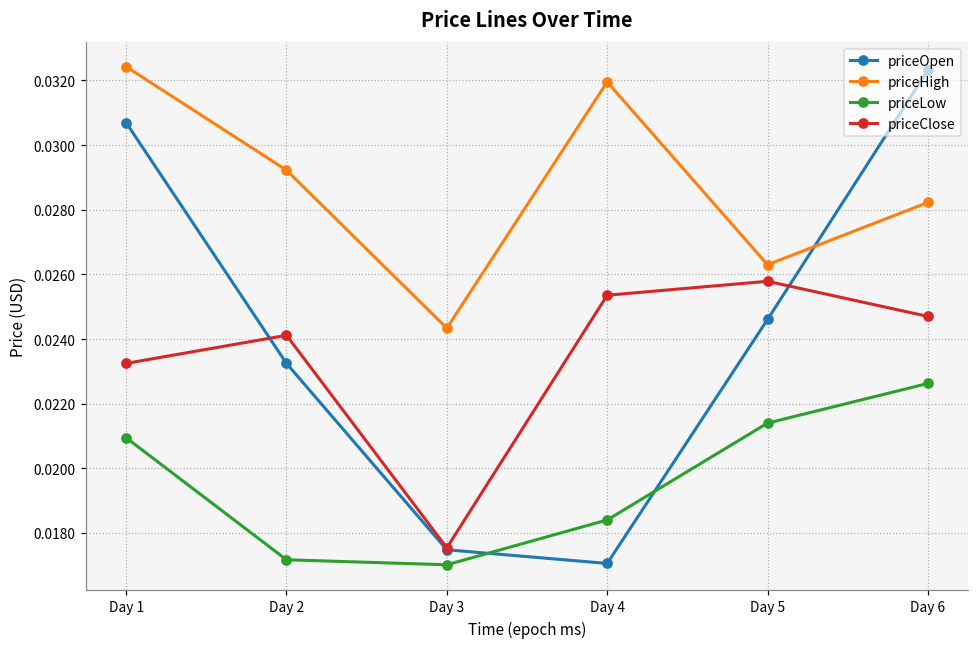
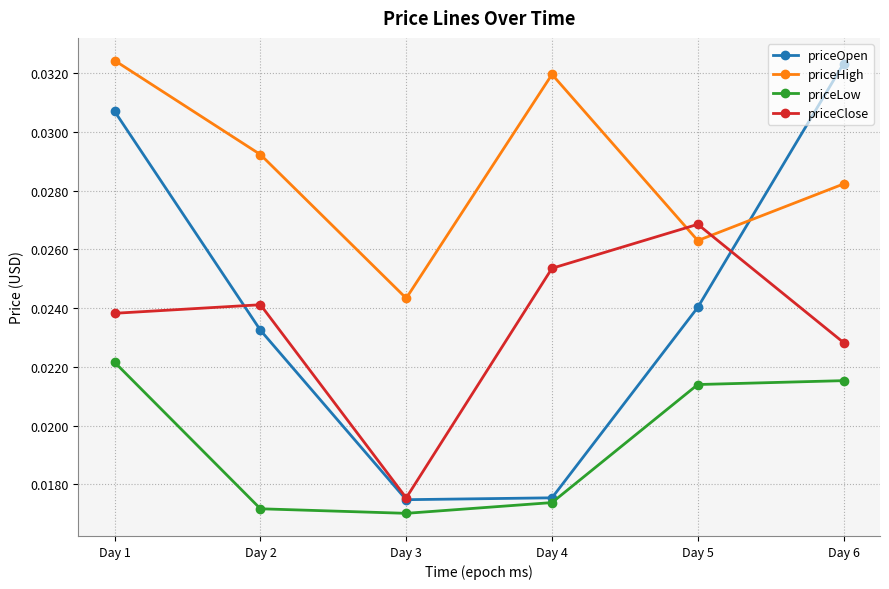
  {
    "priceOpen": {
      "Day 1": 0.0307,
      "Day 2": 0.0232,
-     "Day 4": 0.0171,
-     "Day 5": 0.0246
+     "Day 4": 0.0175,
+     "Day 5": 0.0240
    },
    "priceHigh": {
      "Day 1": 0.0324,
      "Day 2": 0.0292,
      "Day 3": 0.0243,
      "Day 4": 0.0320,
      "Day 5": 0.0263,
      "Day 6": 0.0282
    },
    "priceLow": {
-     "Day 1": 0.0209,
+     "Day 1": 0.0222,
      "Day 2": 0.0172,
      "Day 3": 0.0170,
-     "Day 4": 0.0184,
+     "Day 4": 0.0174,
      "Day 5": 0.0214,
-     "Day 6": 0.0226
+     "Day 6": 0.0215
    },
    "priceClose": {
-     "Day 1": 0.0232,
+     "Day 1": 0.0238,
      "Day 2": 0.0241,
      "Day 4": 0.0254,
-     "Day 5": 0.0258,
-     "Day 6": 0.0247
+     "Day 5": 0.0269,
+     "Day 6": 0.0228
    }
  }
